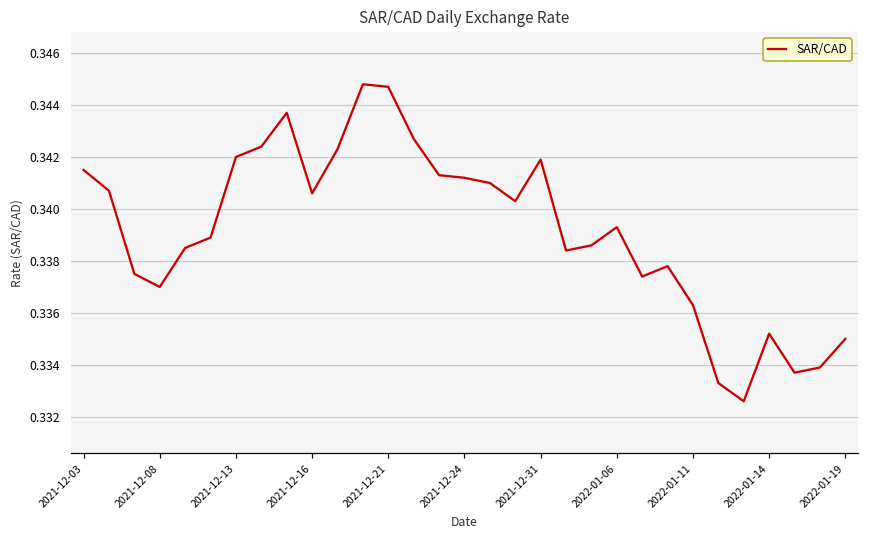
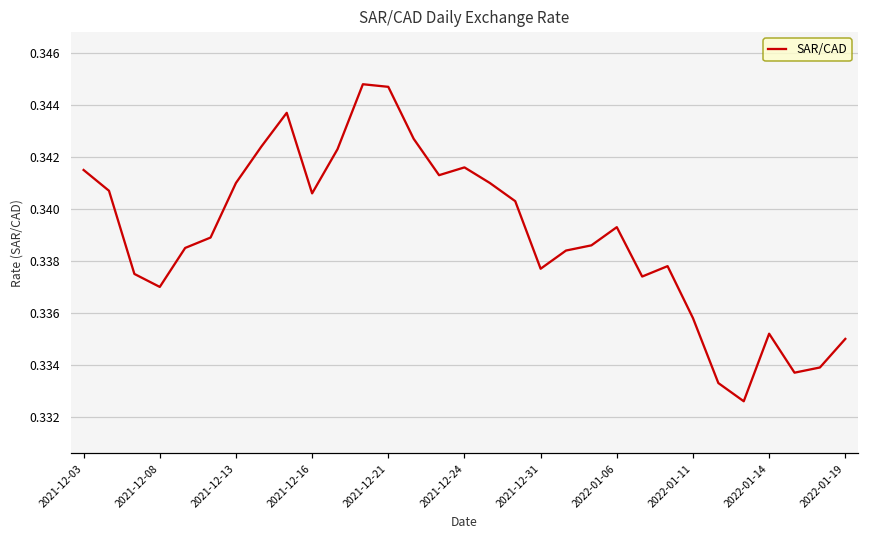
  {
    "2021-12-03": 0.3415,
    "2021-12-08": 0.3370,
-   "2021-12-13": 0.342,
+   "2021-12-13": 0.341,
    "2021-12-16": 0.3406,
    "2021-12-21": 0.3447,
-   "2021-12-24": 0.3412,
-   "2021-12-31": 0.3419,
+   "2021-12-24": 0.3416,
+   "2021-12-31": 0.3377,
    "2022-01-06": 0.3393,
-   "2022-01-11": 0.3363,
+   "2022-01-11": 0.3358,
    "2022-01-14": 0.3352,
    "2022-01-19": 0.3350
  }
